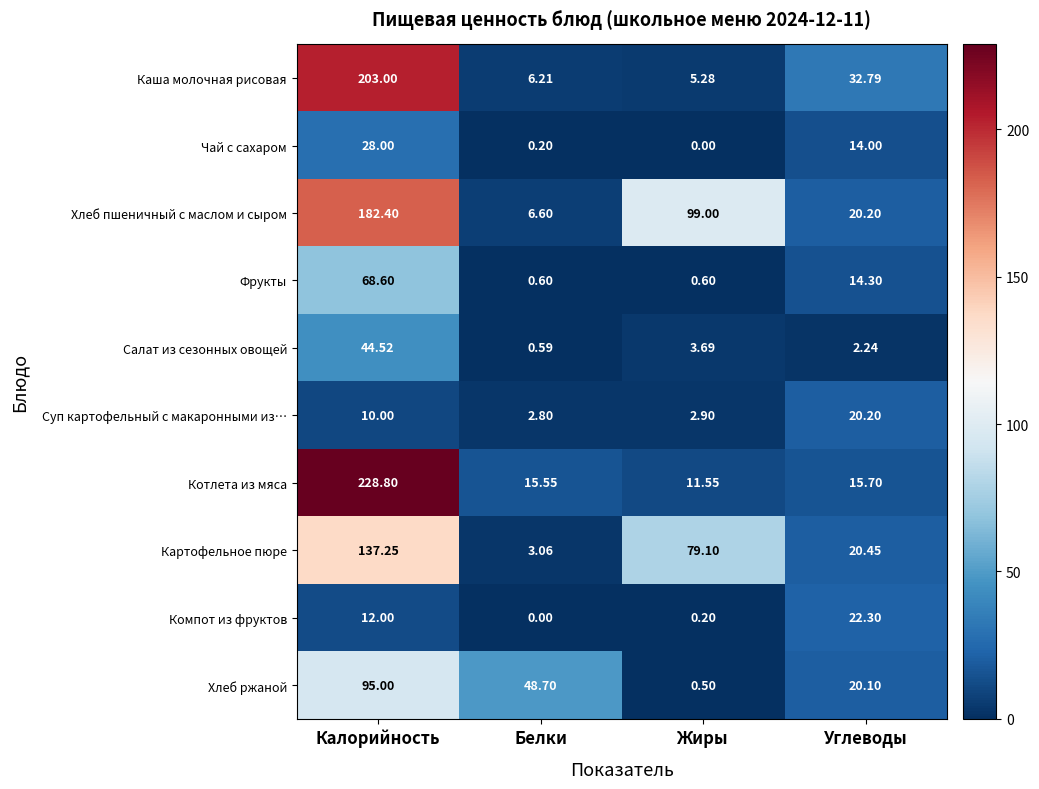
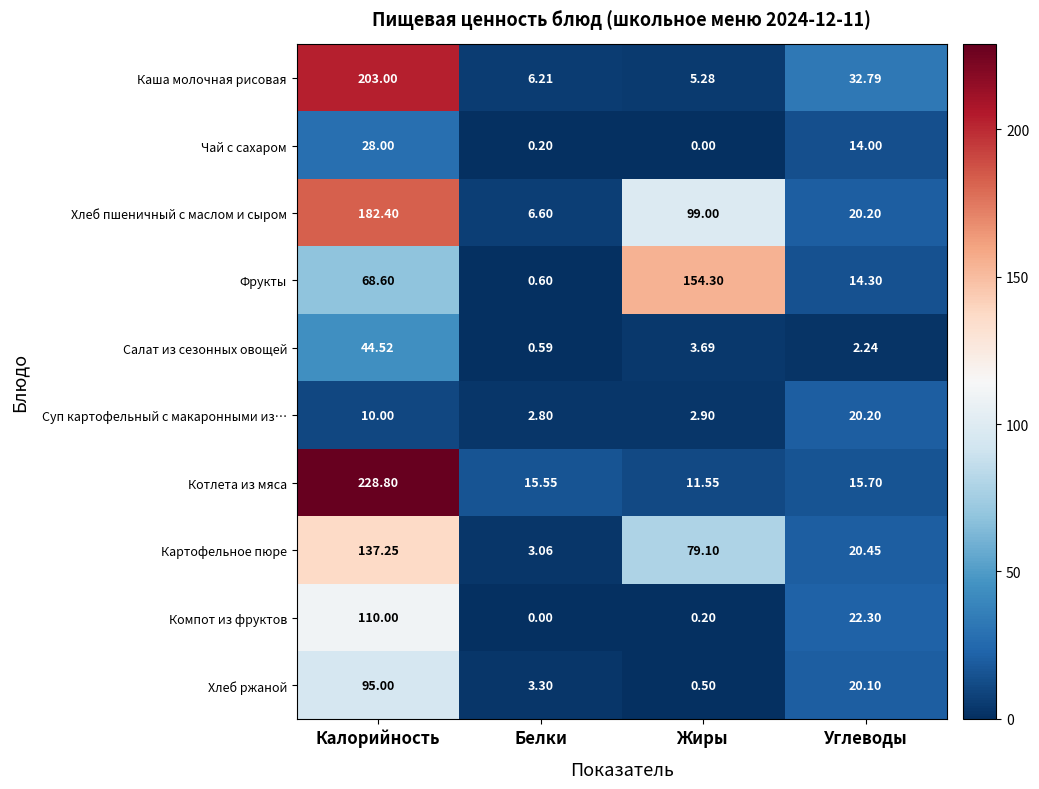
  {
    "Каша молочная рисовая": {
      "Калорийность": 203.00,
      "Белки": 6.21,
      "Жиры": 5.28,
      "Углеводы": 32.79
    },
    "Чай с сахаром": {
      "Калорийность": 28.00,
      "Белки": 0.20,
      "Жиры": 0.00,
      "Углеводы": 14.00
    },
    "Хлеб пшеничный с маслом и сыром": {
      "Калорийность": 182.40,
      "Белки": 6.60,
      "Жиры": 99.00,
      "Углеводы": 20.20
    },
    "Фрукты": {
      "Калорийность": 68.60,
      "Белки": 0.60,
-     "Жиры": 0.60,
+     "Жиры": 154.30,
      "Углеводы": 14.30
    },
    "Салат из сезонных овощей": {
      "Калорийность": 44.52,
      "Белки": 0.59,
      "Жиры": 3.69,
      "Углеводы": 2.24
    },
    "Суп картофельный с макаронными из…": {
      "Калорийность": 10.00,
      "Белки": 2.80,
      "Жиры": 2.90,
      "Углеводы": 20.20
    },
    "Котлета из мяса": {
      "Калорийность": 228.80,
      "Белки": 15.55,
      "Жиры": 11.55,
      "Углеводы": 15.70
    },
    "Картофельное пюре": {
      "Калорийность": 137.25,
      "Белки": 3.06,
      "Жиры": 79.10,
      "Углеводы": 20.45
    },
    "Компот из фруктов": {
-     "Калорийность": 12.00,
+     "Калорийность": 110.00,
      "Белки": 0.00,
      "Жиры": 0.20,
      "Углеводы": 22.30
    },
    "Хлеб ржаной": {
      "Калорийность": 95.00,
-     "Белки": 48.70,
+     "Белки": 3.30,
      "Жиры": 0.50,
      "Углеводы": 20.10
    }
  }
